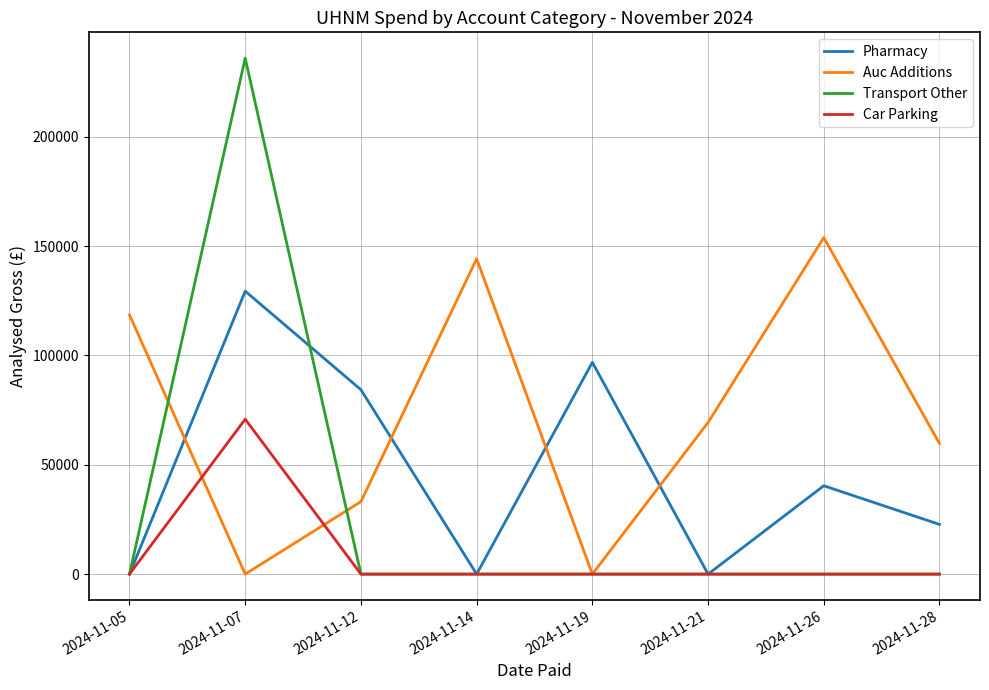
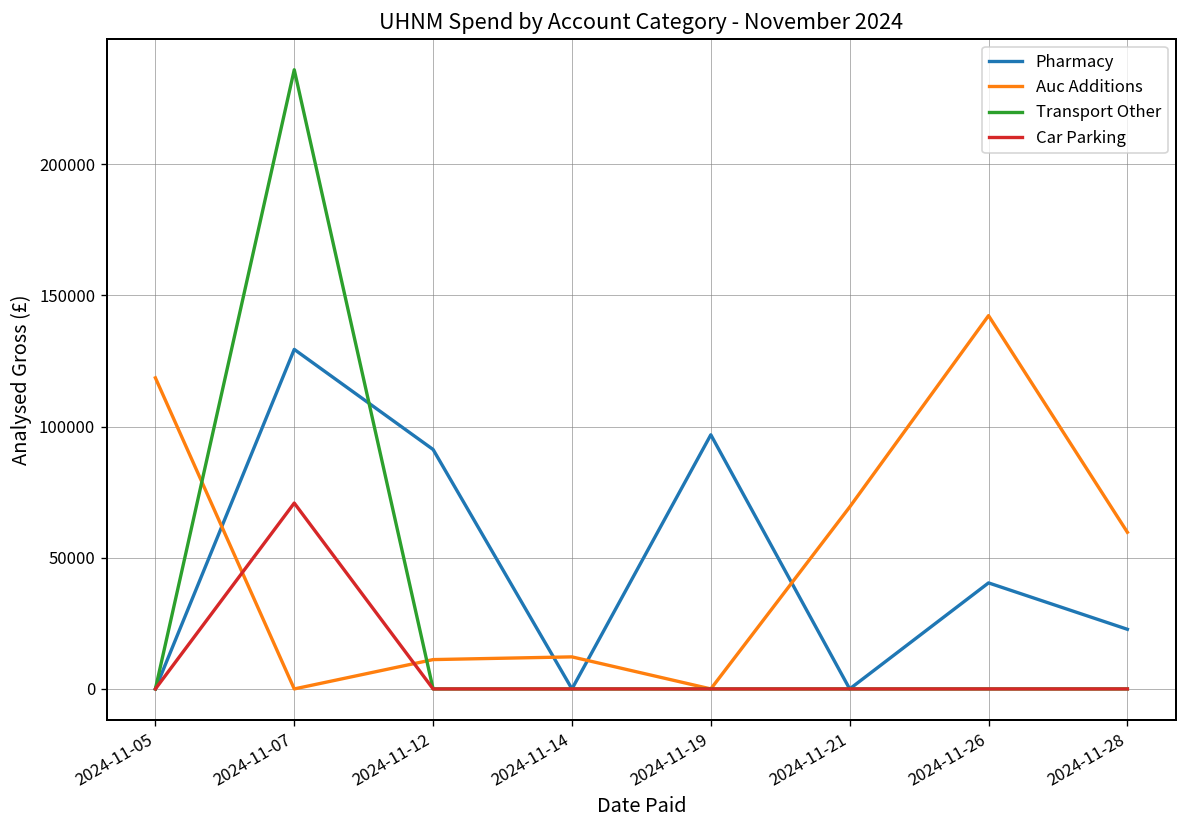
  {
    "Pharmacy": {
      "2024-11-07": 129000,
-     "2024-11-12": 84000,
+     "2024-11-12": 91000,
      "2024-11-19": 97000,
      "2024-11-26": 40000,
      "2024-11-28": 23000
    },
    "Auc Additions": {
      "2024-11-05": 119000,
      "2024-11-07": 0,
-     "2024-11-12": 33000,
-     "2024-11-14": 144000,
+     "2024-11-12": 11000,
+     "2024-11-14": 12000,
      "2024-11-21": 69000,
-     "2024-11-26": 154000,
+     "2024-11-26": 142000,
      "2024-11-28": 60000
    },
    "Transport Other": {
      "2024-11-07": 236000
    },
    "Car Parking": {
      "2024-11-07": 71000
    }
  }
